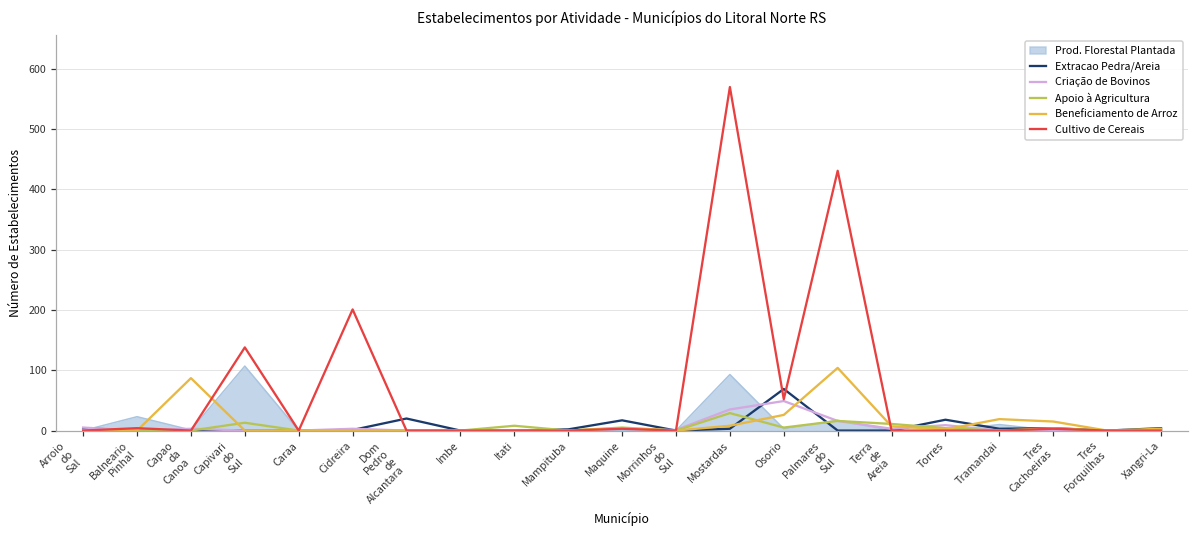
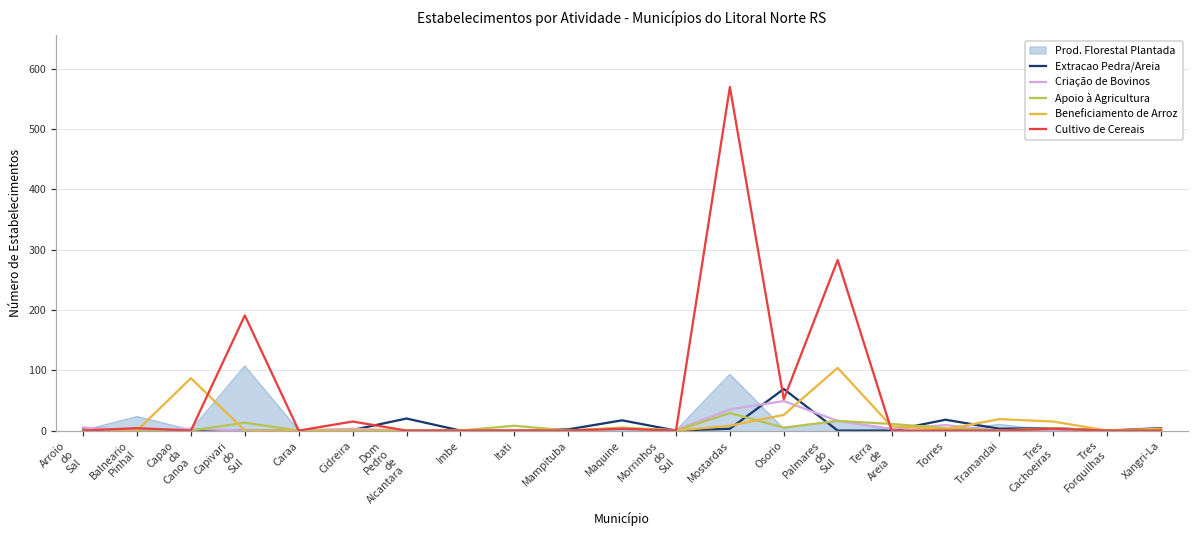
  {
    "Cultivo de Cereais": {
-     "Capivari do Sul": 140,
-     "Cidreira": 200,
+     "Capivari do Sul": 190,
+     "Cidreira": 20,
      "Mostardas": 570,
-     "Palmares do Sul": 430
+     "Palmares do Sul": 280
    }
  }
